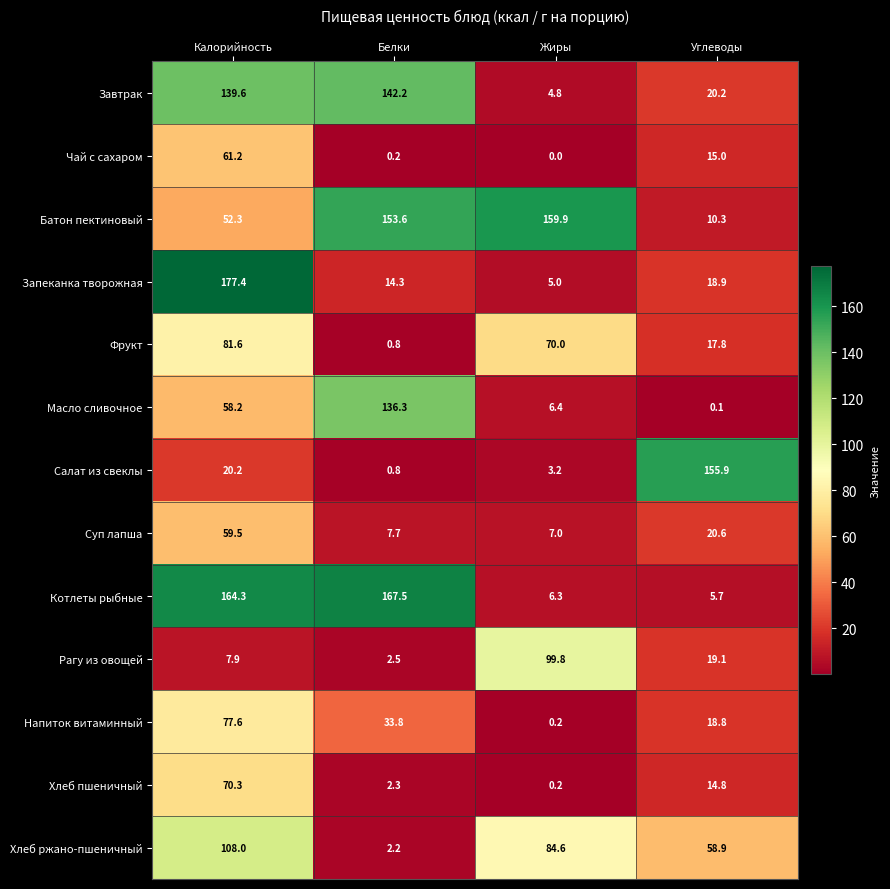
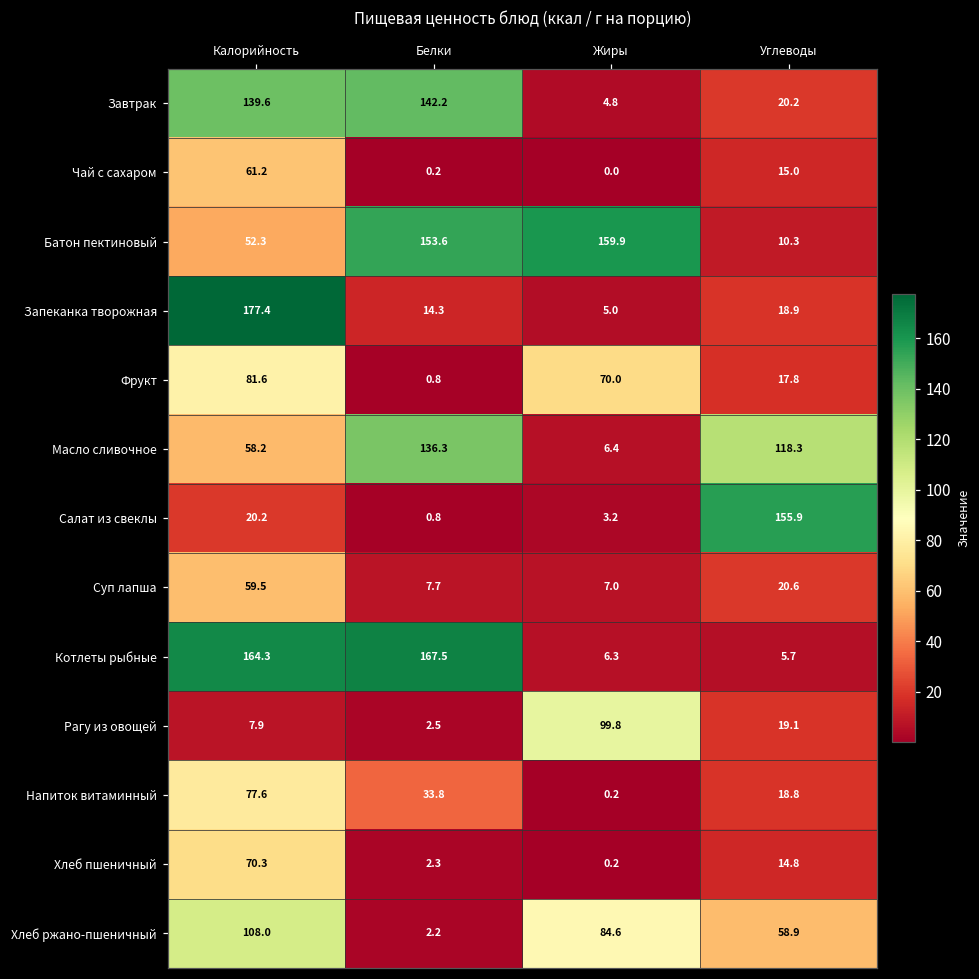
  {
    "Завтрак": {
      "Калорийность": 139.6,
      "Белки": 142.2,
      "Жиры": 4.8,
      "Углеводы": 20.2
    },
    "Чай с сахаром": {
      "Калорийность": 61.2,
      "Белки": 0.2,
      "Жиры": 0.0,
      "Углеводы": 15.0
    },
    "Батон пектиновый": {
      "Калорийность": 52.3,
      "Белки": 153.6,
      "Жиры": 159.9,
      "Углеводы": 10.3
    },
    "Запеканка творожная": {
      "Калорийность": 177.4,
      "Белки": 14.3,
      "Жиры": 5.0,
      "Углеводы": 18.9
    },
    "Фрукт": {
      "Калорийность": 81.6,
      "Белки": 0.8,
      "Жиры": 70.0,
      "Углеводы": 17.8
    },
    "Масло сливочное": {
      "Калорийность": 58.2,
      "Белки": 136.3,
      "Жиры": 6.4,
-     "Углеводы": 0.1
+     "Углеводы": 118.3
    },
    "Салат из свеклы": {
      "Калорийность": 20.2,
      "Белки": 0.8,
      "Жиры": 3.2,
      "Углеводы": 155.9
    },
    "Суп лапша": {
      "Калорийность": 59.5,
      "Белки": 7.7,
      "Жиры": 7.0,
      "Углеводы": 20.6
    },
    "Котлеты рыбные": {
      "Калорийность": 164.3,
      "Белки": 167.5,
      "Жиры": 6.3,
      "Углеводы": 5.7
    },
    "Рагу из овощей": {
      "Калорийность": 7.9,
      "Белки": 2.5,
      "Жиры": 99.8,
      "Углеводы": 19.1
    },
    "Напиток витаминный": {
      "Калорийность": 77.6,
      "Белки": 33.8,
      "Жиры": 0.2,
      "Углеводы": 18.8
    },
    "Хлеб пшеничный": {
      "Калорийность": 70.3,
      "Белки": 2.3,
      "Жиры": 0.2,
      "Углеводы": 14.8
    },
    "Хлеб ржано-пшеничный": {
      "Калорийность": 108.0,
      "Белки": 2.2,
      "Жиры": 84.6,
      "Углеводы": 58.9
    }
  }
